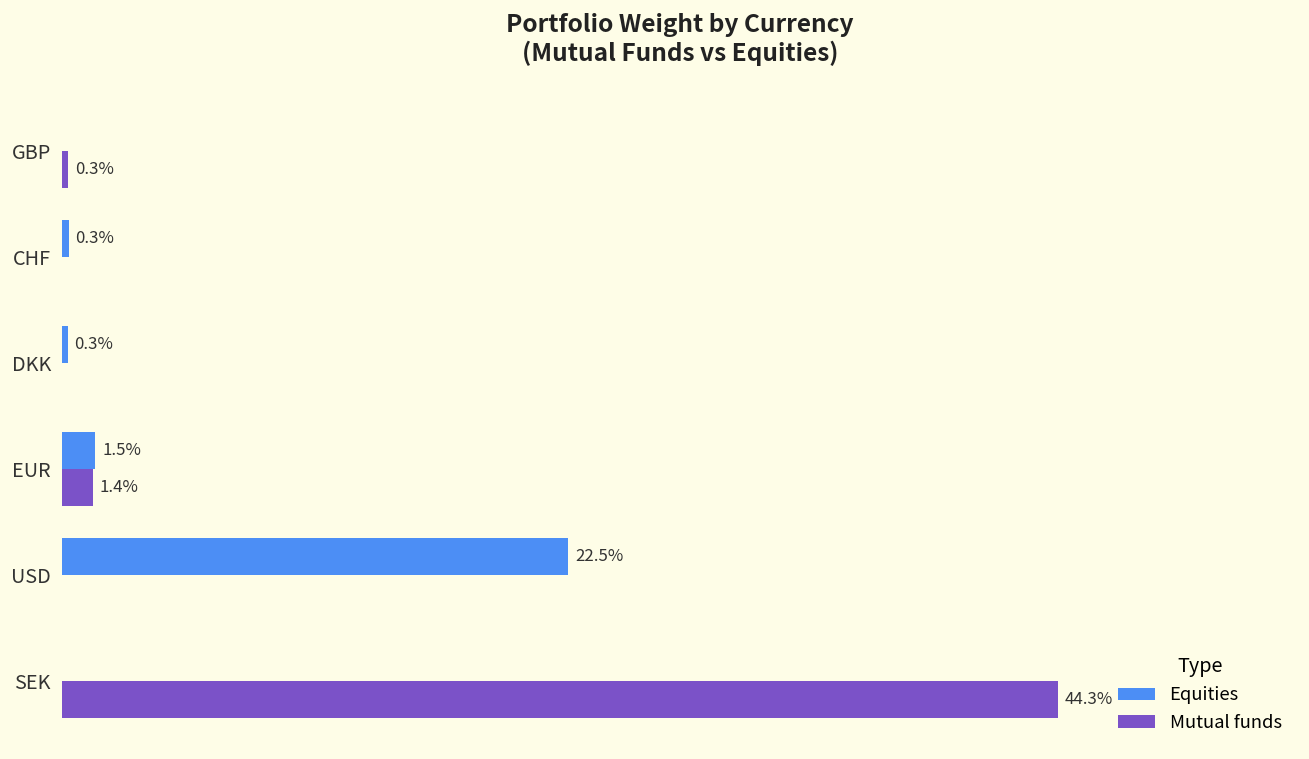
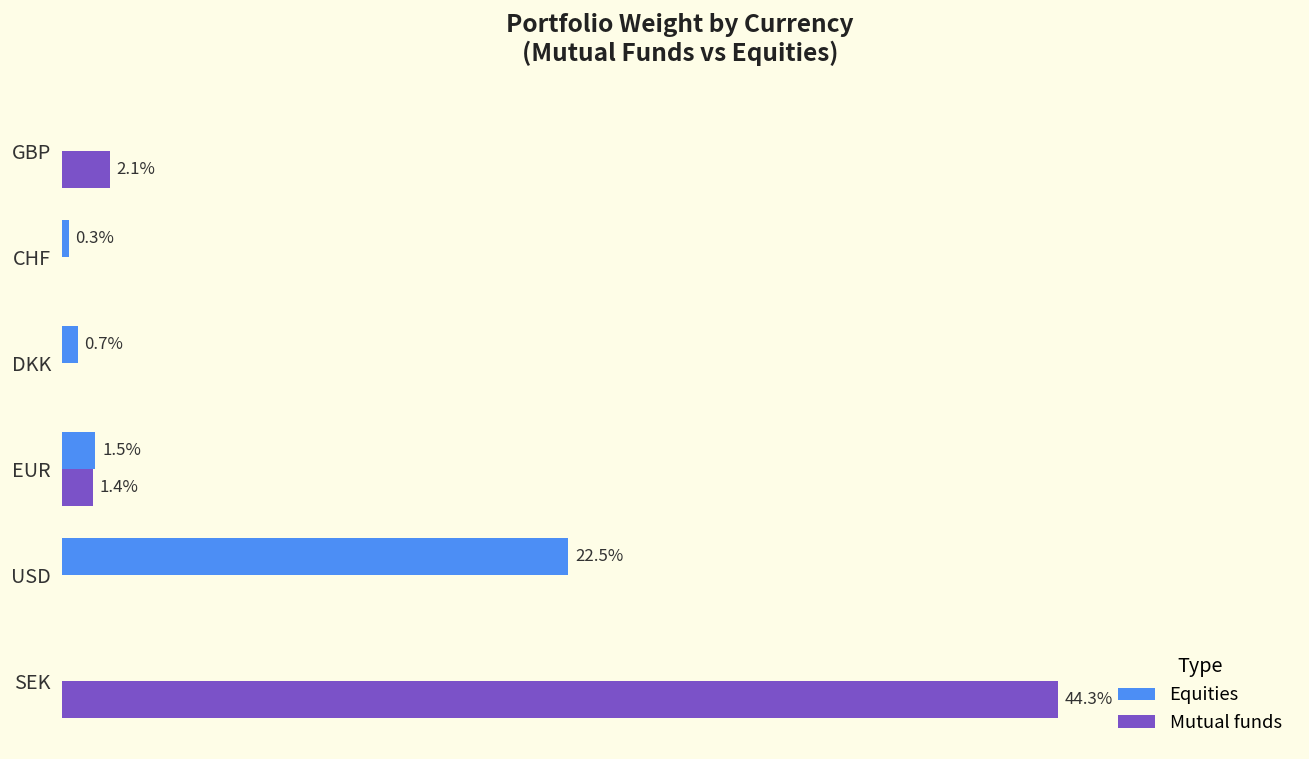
  {
    "Equities": {
      "CHF": "0.3%",
-     "DKK": "0.3%",
+     "DKK": "0.7%",
      "EUR": "1.5%",
      "USD": "22.5%"
    },
    "Mutual funds": {
-     "GBP": "0.3%",
+     "GBP": "2.1%",
      "EUR": "1.4%",
      "SEK": "44.3%"
    }
  }
